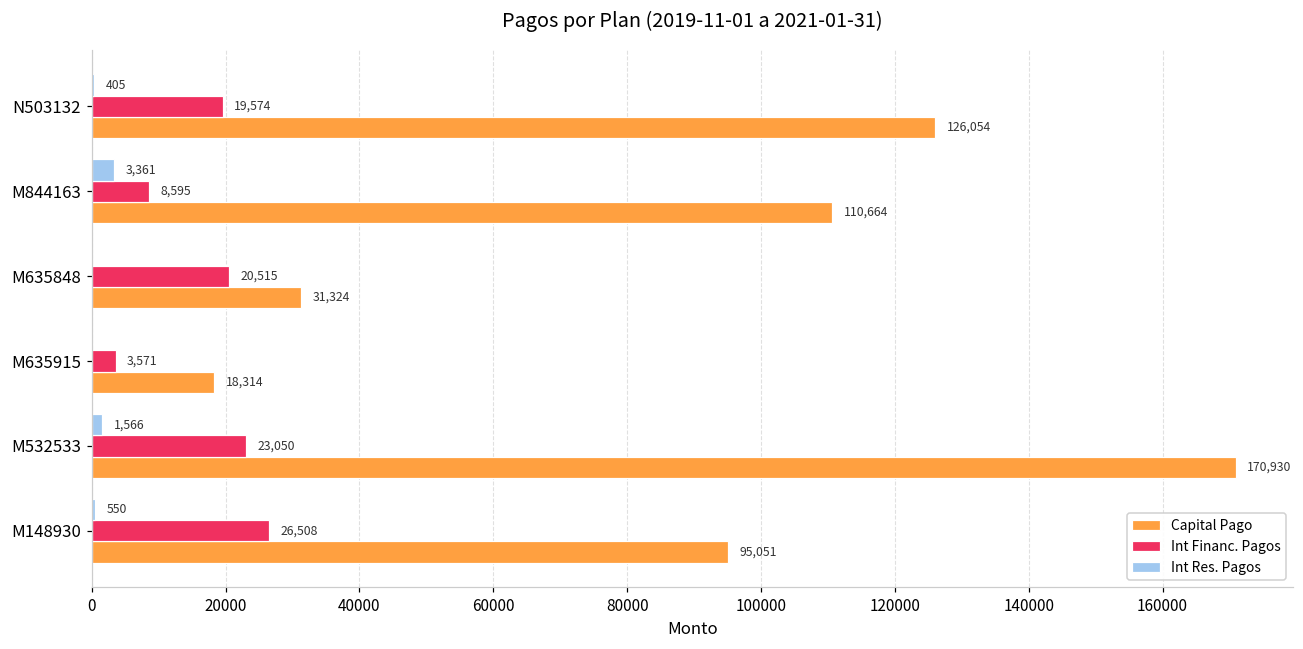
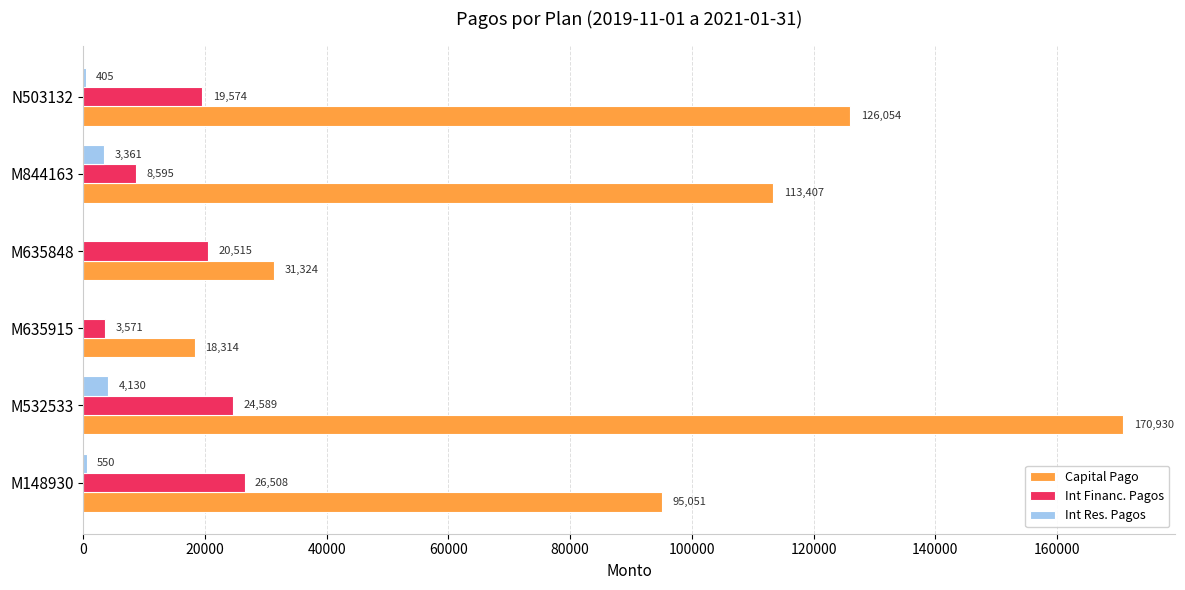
  {
    "Capital Pago": {
      "N503132": "126,054",
-     "M844163": "110,664",
+     "M844163": "113,407",
      "M635848": "31,324",
      "M635915": "18,314",
      "M532533": "170,930",
      "M148930": "95,051"
    },
    "Int Financ. Pagos": {
      "N503132": "19,574",
      "M844163": "8,595",
      "M635848": "20,515",
      "M635915": "3,571",
-     "M532533": "23,050",
+     "M532533": "24,589",
      "M148930": "26,508"
    },
    "Int Res. Pagos": {
      "N503132": "405",
      "M844163": "3,361",
-     "M532533": "1,566",
+     "M532533": "4,130",
      "M148930": "550"
    }
  }
